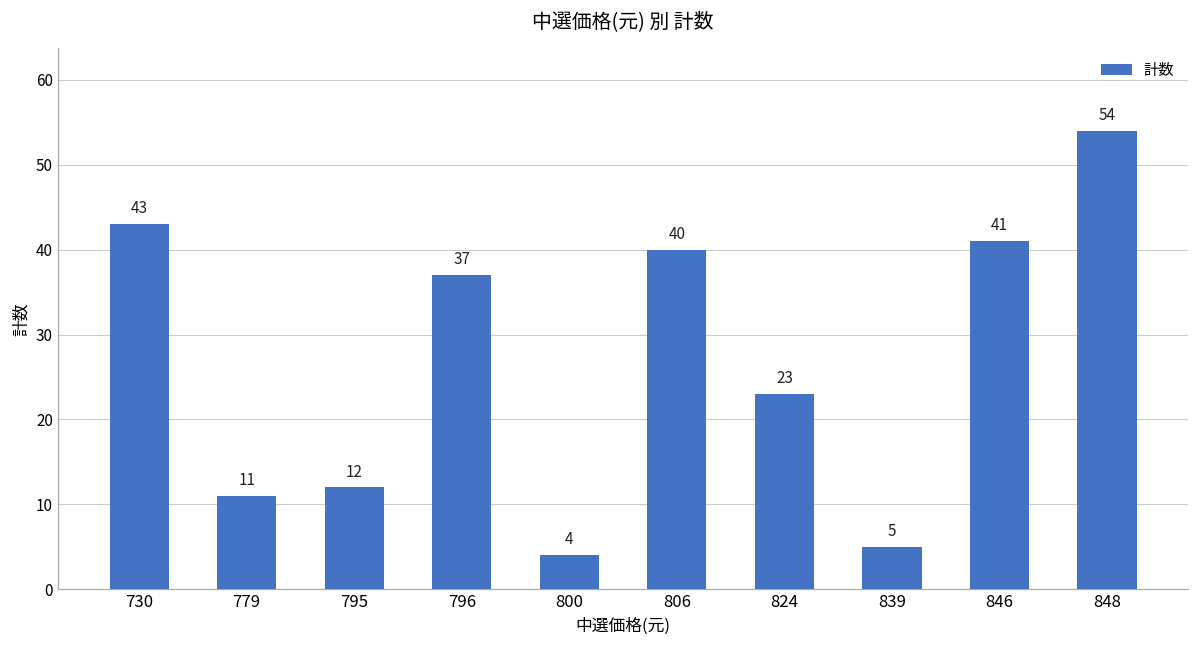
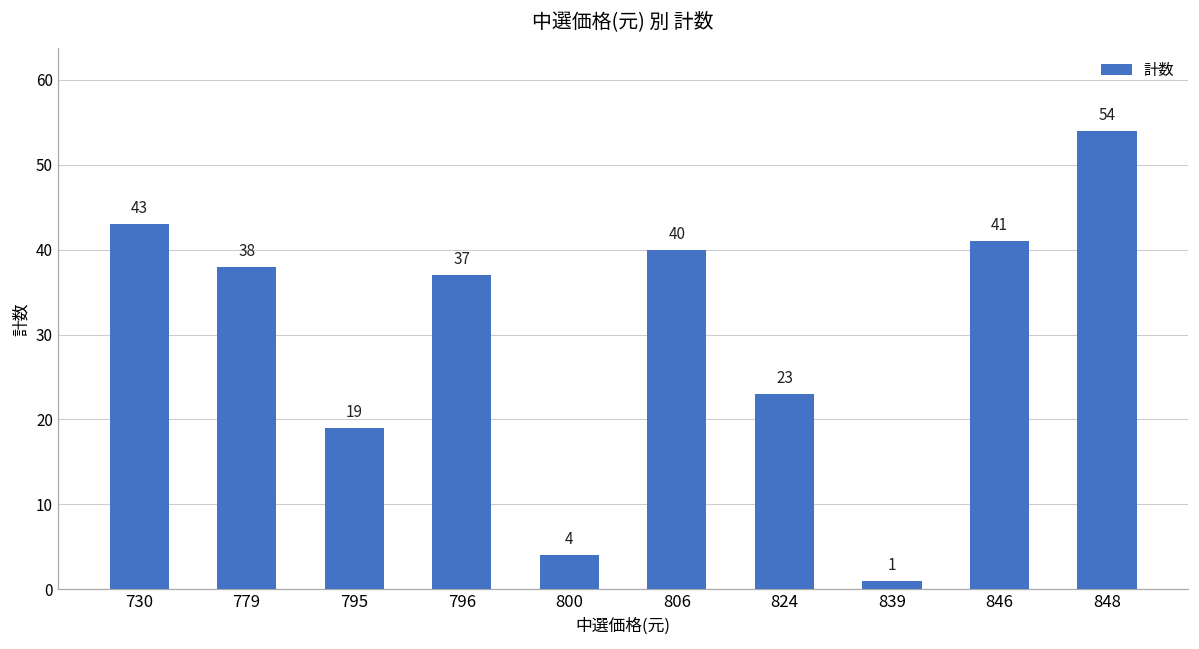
  {
    "730": 43,
-   "779": 11,
-   "795": 12,
+   "779": 38,
+   "795": 19,
    "796": 37,
    "800": 4,
    "806": 40,
    "824": 23,
-   "839": 5,
+   "839": 1,
    "846": 41,
    "848": 54
  }
